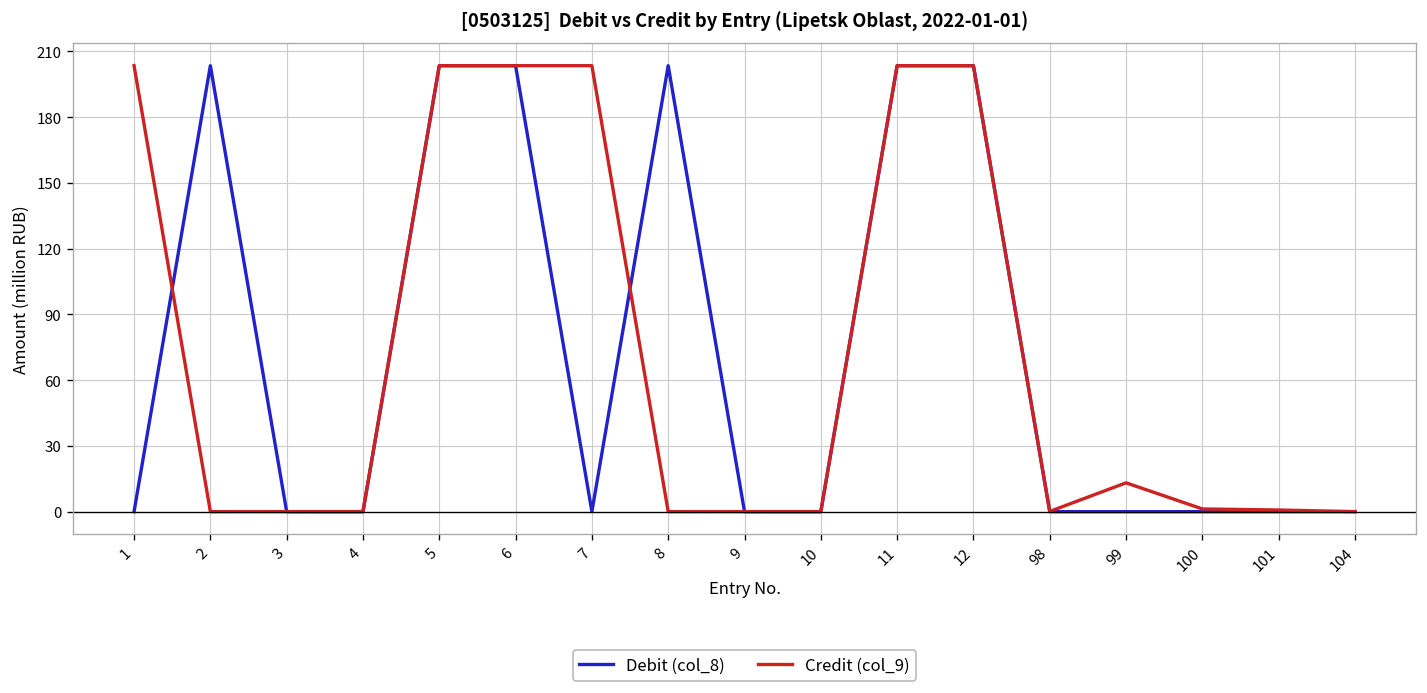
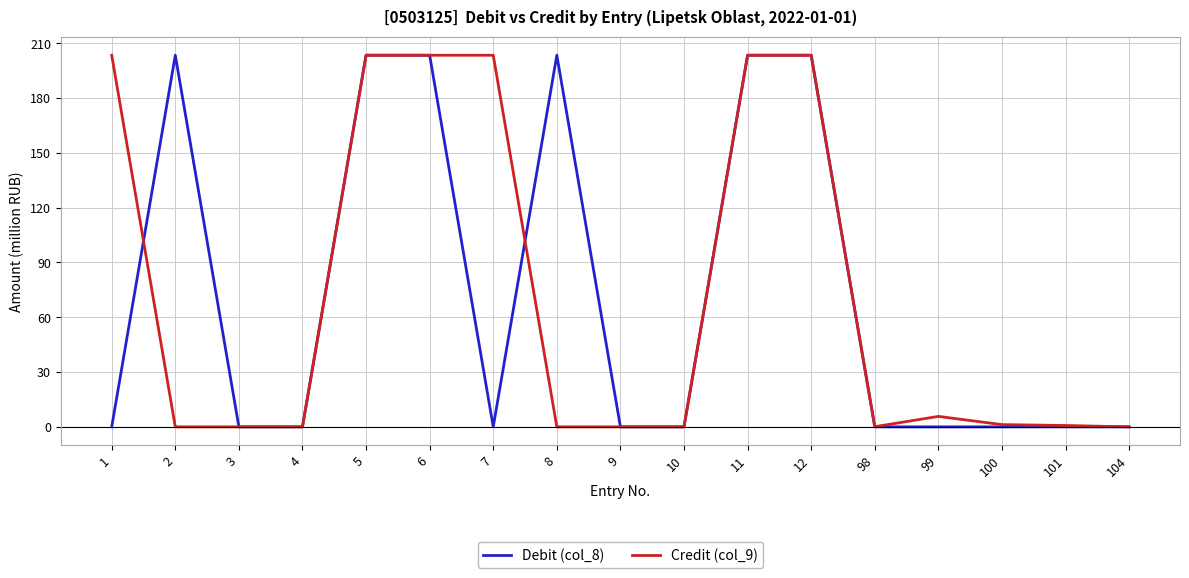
  {
    "Debit (col_8)": {
      "1": 0,
      "2": 203,
      "7": 0,
      "8": 203,
      "99": 0
    },
    "Credit (col_9)": {
      "1": 203,
      "2": 0,
      "7": 203,
      "8": 0,
-     "99": 13
+     "99": 6
    }
  }
